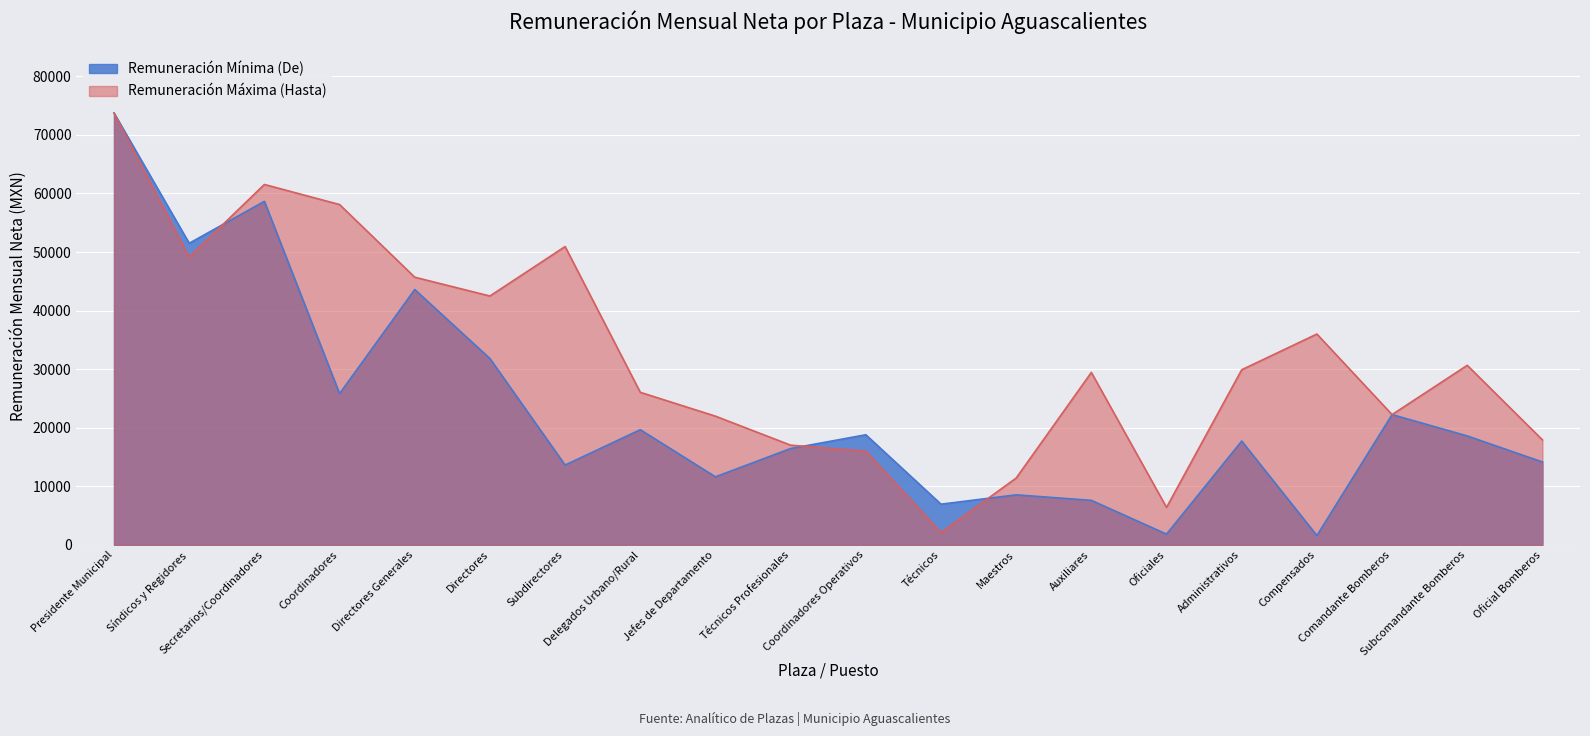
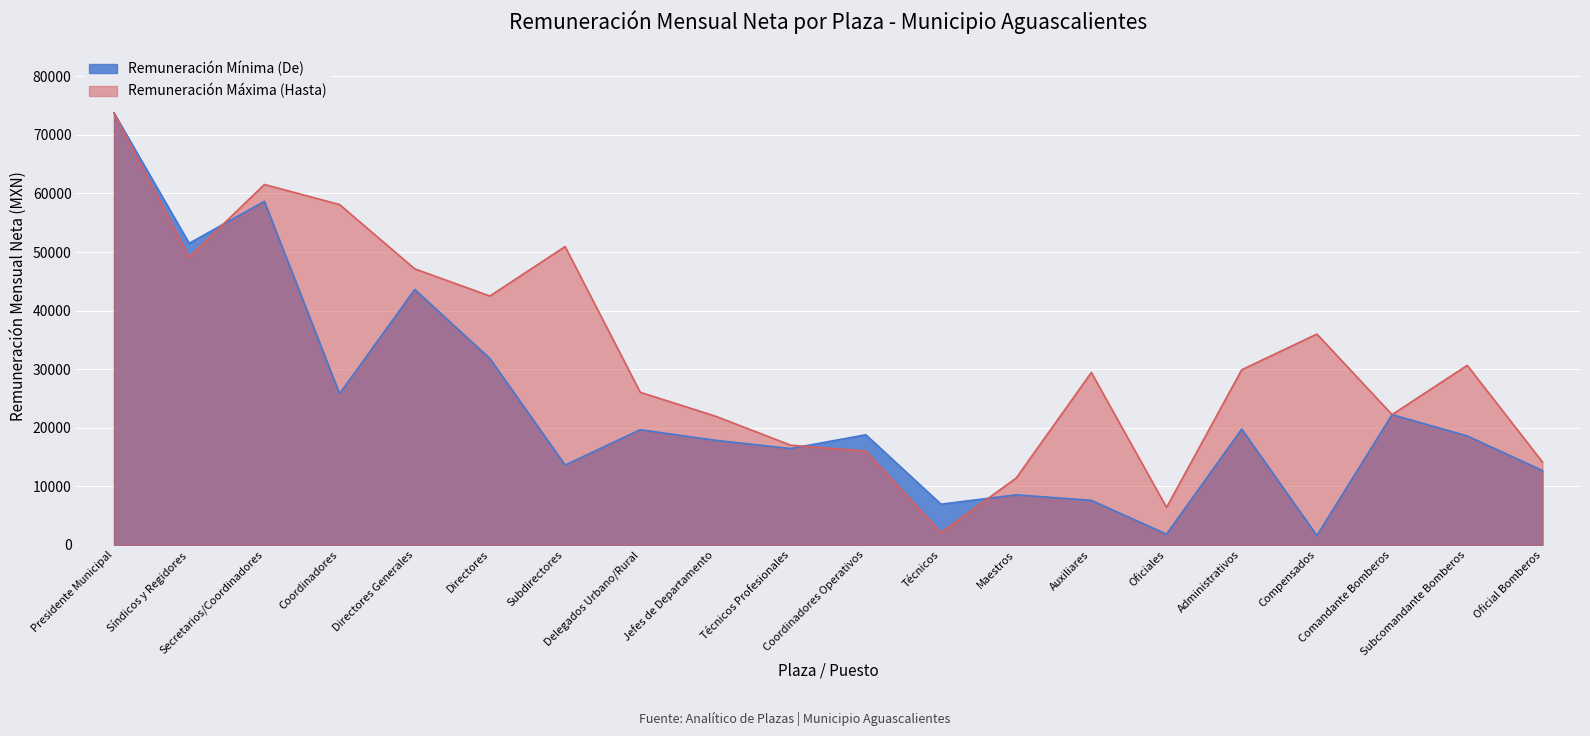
  {
    "Remuneración Mínima (De)": {
      "Síndicos y Regidores": 51000,
      "Secretarios/Coordinadores": 59000,
      "Coordinadores": 26000,
      "Directores Generales": 44000,
      "Directores": 32000,
      "Subdirectores": 14000,
      "Delegados Urbano/Rural": 20000,
-     "Jefes de Departamento": 12000,
+     "Jefes de Departamento": 18000,
      "Técnicos Profesionales": 16000,
      "Coordinadores Operativos": 19000,
      "Técnicos": 7000,
      "Maestros": 9000,
      "Auxiliares": 8000,
      "Oficiales": 2000,
-     "Administrativos": 18000,
+     "Administrativos": 20000,
      "Compensados": 2000,
      "Subcomandante Bomberos": 19000,
-     "Oficial Bomberos": 14000
+     "Oficial Bomberos": 13000
    },
    "Remuneración Máxima (Hasta)": {
      "Síndicos y Regidores": 49000,
      "Secretarios/Coordinadores": 62000,
      "Coordinadores": 58000,
-     "Directores Generales": 46000,
+     "Directores Generales": 47000,
      "Directores": 42000,
      "Subdirectores": 51000,
      "Delegados Urbano/Rural": 26000,
      "Jefes de Departamento": 22000,
      "Técnicos Profesionales": 17000,
      "Coordinadores Operativos": 16000,
      "Técnicos": 2000,
      "Maestros": 11000,
      "Auxiliares": 29000,
      "Oficiales": 6000,
      "Administrativos": 30000,
      "Compensados": 36000,
      "Subcomandante Bomberos": 31000,
-     "Oficial Bomberos": 18000
+     "Oficial Bomberos": 14000
    }
  }
